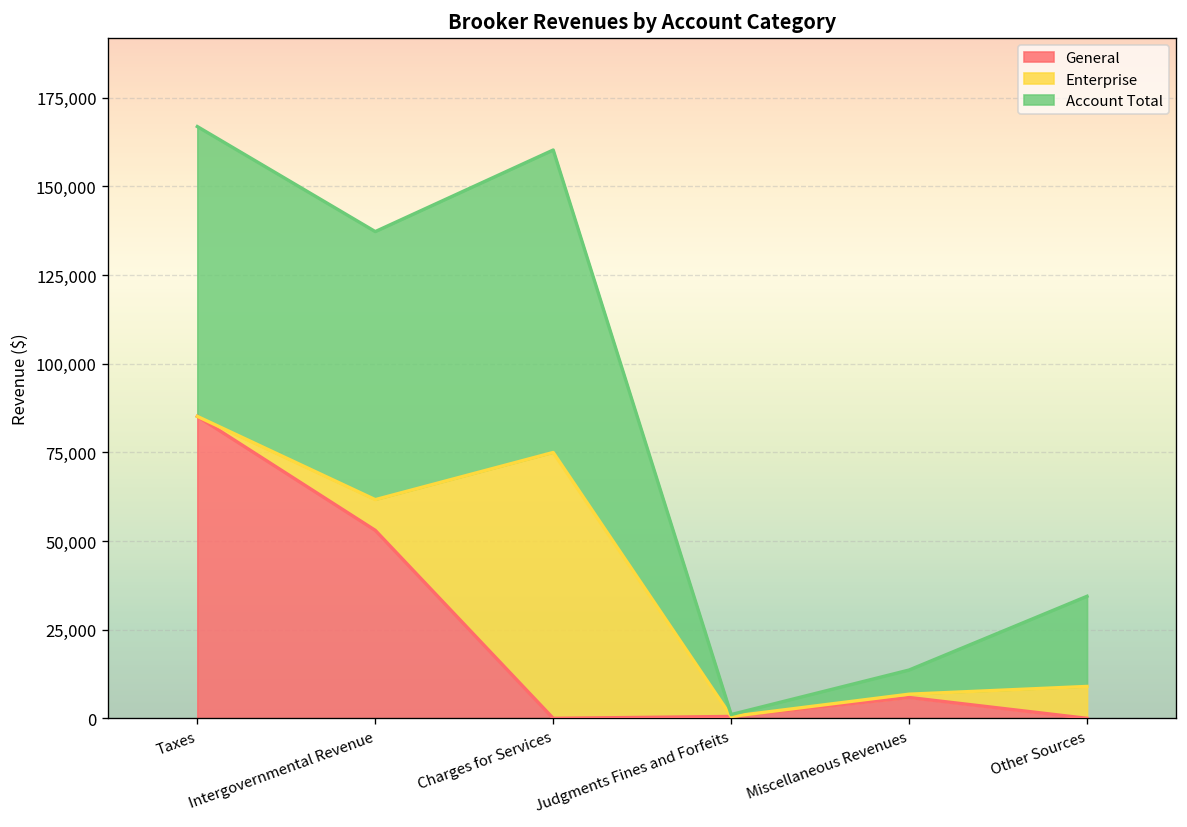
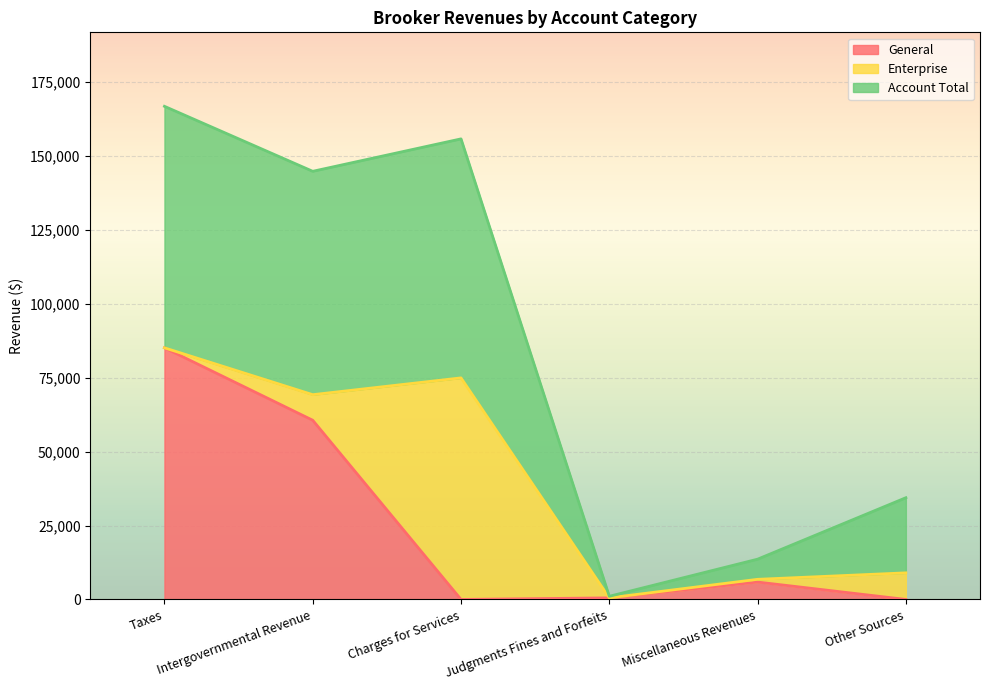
  {
    "General": {
-     "Intergovernmental Revenue": "53,000",
+     "Intergovernmental Revenue": "61,000",
      "Charges for Services": "0",
      "Miscellaneous Revenues": "6,000",
      "Other Sources": "0"
    },
    "Enterprise": {
      "Intergovernmental Revenue": "9,000",
      "Charges for Services": "75,000",
      "Miscellaneous Revenues": "1,000",
      "Other Sources": "9,000"
    },
    "Account Total": {
      "Taxes": "82,000",
      "Intergovernmental Revenue": "76,000",
-     "Charges for Services": "85,000",
+     "Charges for Services": "81,000",
      "Miscellaneous Revenues": "7,000",
      "Other Sources": "25,000"
    }
  }
